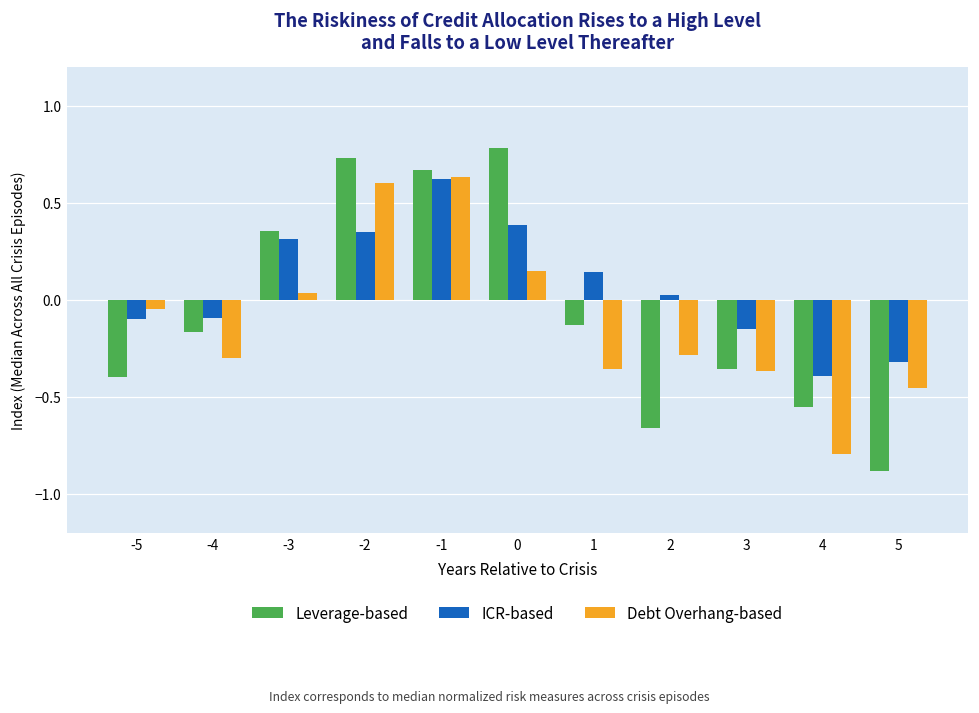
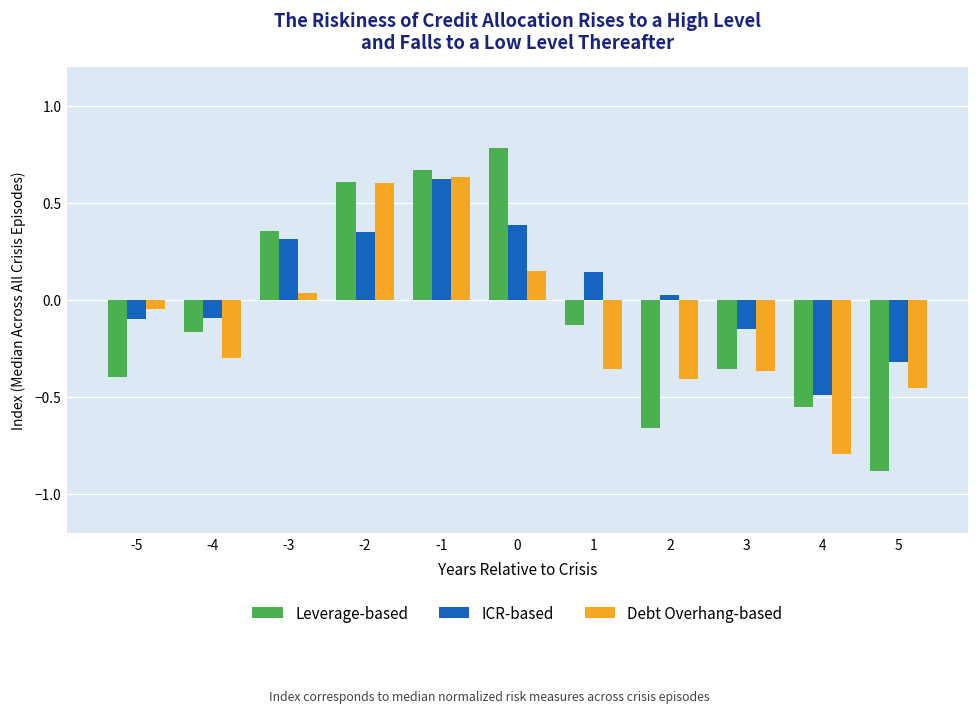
  {
    "Leverage-based": {
      "-5": -0.40,
      "-4": -0.17,
      "-3": 0.35,
-     "-2": 0.73,
+     "-2": 0.61,
      "-1": 0.67,
      "0": 0.78,
      "1": -0.13,
      "2": -0.66,
      "3": -0.36,
      "4": -0.55,
      "5": -0.88
    },
    "ICR-based": {
      "-5": -0.10,
      "-4": -0.09,
      "-3": 0.31,
      "-2": 0.35,
      "-1": 0.62,
      "0": 0.39,
      "1": 0.14,
      "2": 0.02,
      "3": -0.15,
-     "4": -0.39,
+     "4": -0.49,
      "5": -0.32
    },
    "Debt Overhang-based": {
      "-5": -0.05,
      "-4": -0.30,
      "-3": 0.03,
      "-2": 0.60,
      "-1": 0.63,
      "0": 0.15,
      "1": -0.36,
-     "2": -0.29,
+     "2": -0.41,
      "3": -0.37,
      "4": -0.79,
      "5": -0.45
    }
  }
